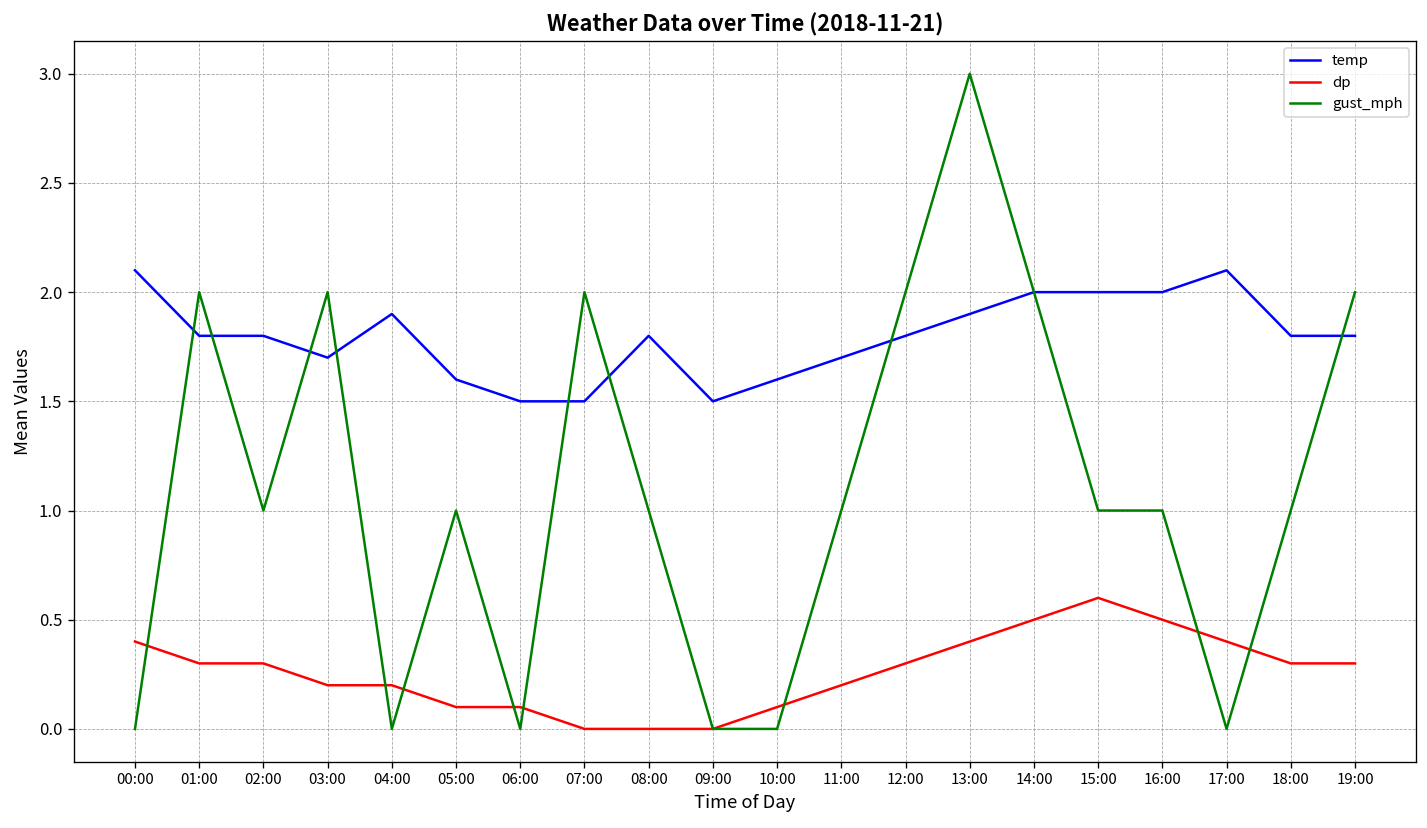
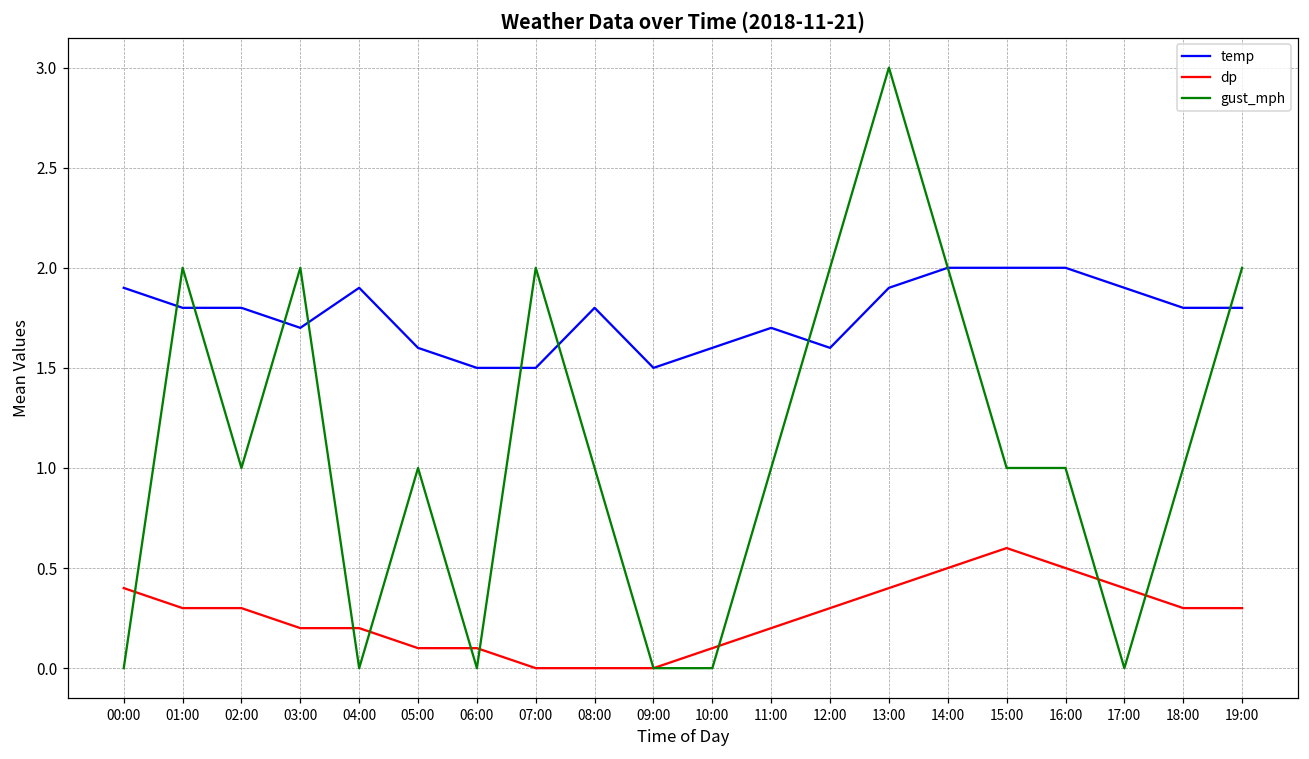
  {
    "temp": {
-     "00:00": 2.1,
+     "00:00": 1.9,
      "01:00": 1.8,
      "02:00": 1.8,
      "03:00": 1.7,
      "04:00": 1.9,
      "05:00": 1.6,
      "06:00": 1.5,
      "07:00": 1.5,
      "08:00": 1.8,
      "09:00": 1.5,
      "10:00": 1.6,
      "11:00": 1.7,
-     "12:00": 1.8,
+     "12:00": 1.6,
      "13:00": 1.9,
      "15:00": 2.0,
      "16:00": 2.0,
-     "17:00": 2.1,
+     "17:00": 1.9,
      "18:00": 1.8,
      "19:00": 1.8
    },
    "dp": {
      "00:00": 0.4,
      "01:00": 0.3,
      "02:00": 0.3,
      "03:00": 0.2,
      "04:00": 0.2,
      "05:00": 0.1,
      "06:00": 0.1,
      "07:00": 0.0,
      "08:00": 0.0,
      "10:00": 0.1,
      "11:00": 0.2,
      "12:00": 0.3,
      "13:00": 0.4,
      "14:00": 0.5,
      "15:00": 0.6,
      "16:00": 0.5,
      "17:00": 0.4,
      "18:00": 0.3,
      "19:00": 0.3
    },
    "gust_mph": {
      "00:00": 0.0,
      "01:00": 2.0,
      "02:00": 1.0,
      "03:00": 2.0,
      "04:00": 0.0,
      "05:00": 1.0,
      "06:00": 0.0,
      "07:00": 2.0,
      "08:00": 1.0,
      "10:00": 0.0,
      "11:00": 1.0,
      "12:00": 2.0,
      "13:00": 3.0,
      "15:00": 1.0,
      "16:00": 1.0,
      "17:00": 0.0,
      "18:00": 1.0,
      "19:00": 2.0
    }
  }
